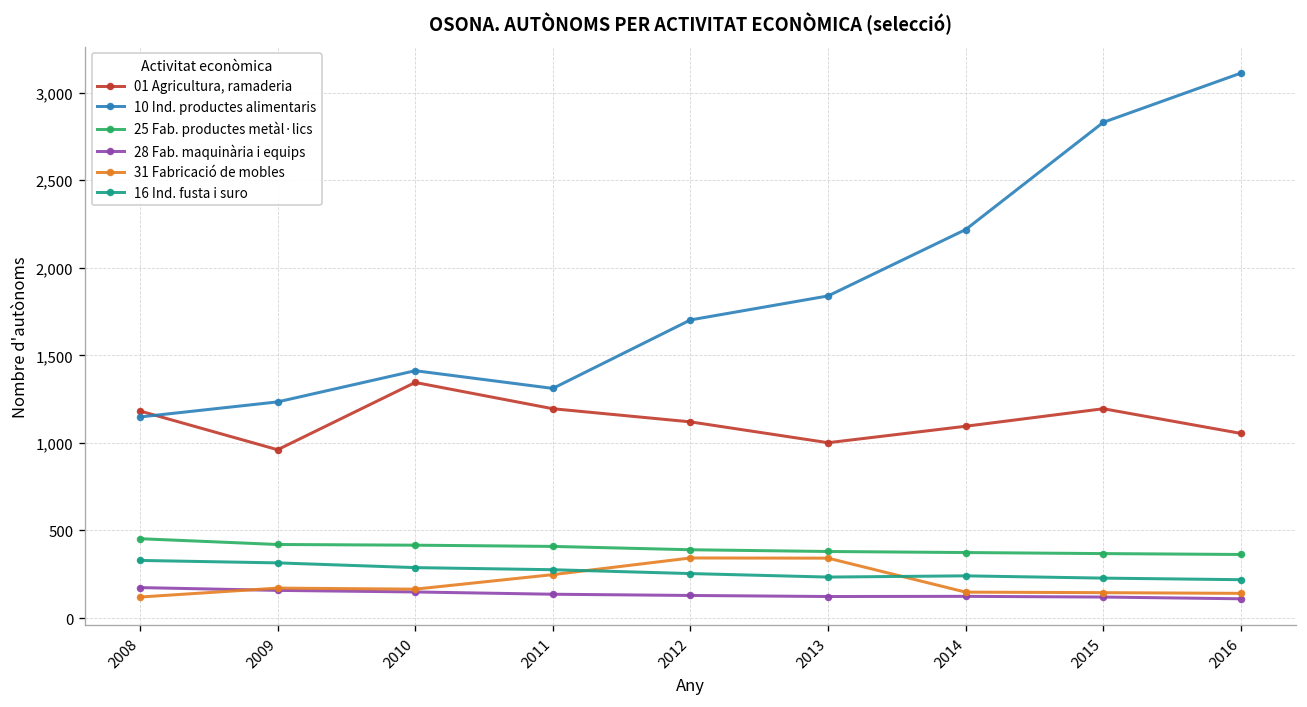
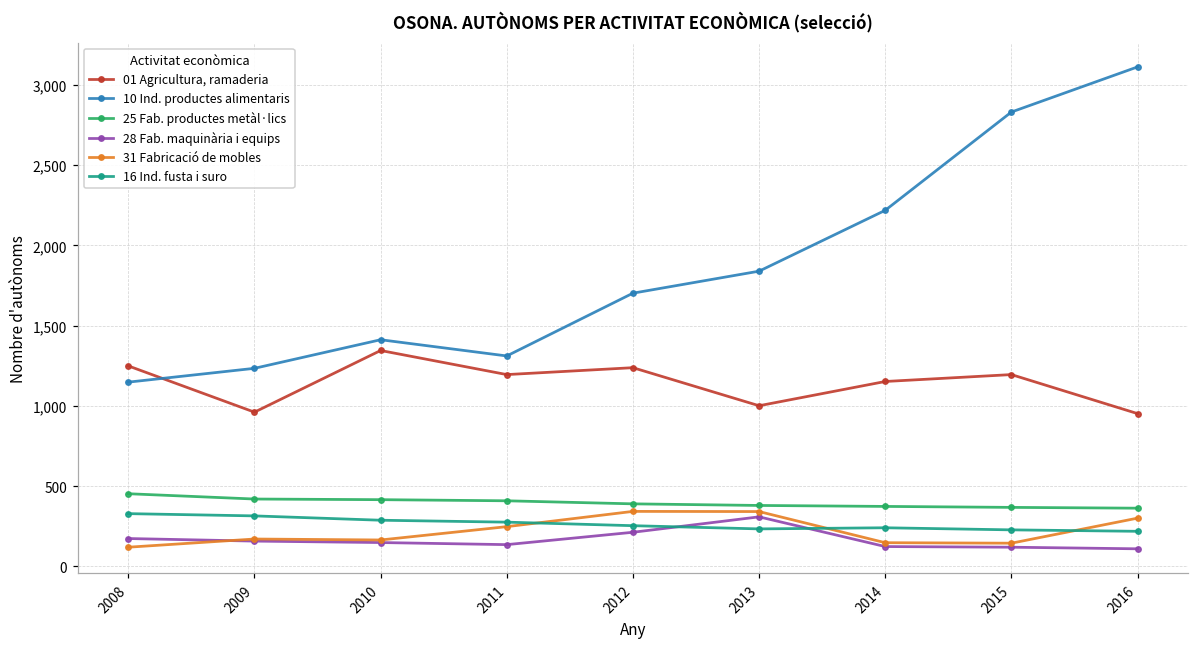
  {
    "01 Agricultura, ramaderia": {
-     "2008": "1,180",
+     "2008": "1,250",
      "2009": "960",
      "2010": "1,350",
      "2011": "1,200",
-     "2012": "1,120",
+     "2012": "1,240",
      "2013": "1,000",
-     "2014": "1,100",
+     "2014": "1,150",
      "2015": "1,200",
-     "2016": "1,050"
+     "2016": "950"
    },
    "10 Ind. productes alimentaris": {
      "2008": "1,150",
      "2009": "1,230",
      "2010": "1,410",
      "2011": "1,310",
      "2012": "1,700",
      "2013": "1,840",
      "2014": "2,220",
      "2015": "2,830",
      "2016": "3,110"
    },
    "28 Fab. maquinària i equips": {
      "2008": "170",
      "2011": "140",
-     "2012": "130",
-     "2013": "120",
+     "2012": "210",
+     "2013": "310",
      "2014": "120",
      "2015": "120",
      "2016": "110"
    },
    "31 Fabricació de mobles": {
      "2008": "120",
      "2011": "250",
      "2012": "340",
      "2013": "340",
      "2014": "150",
      "2015": "150",
-     "2016": "140"
+     "2016": "300"
    }
  }
